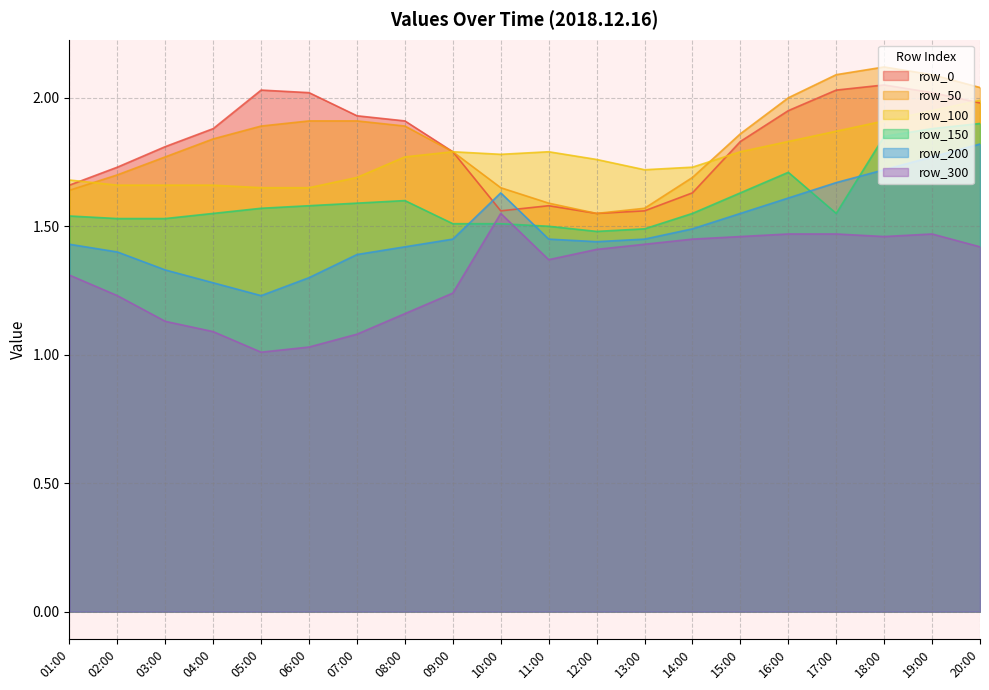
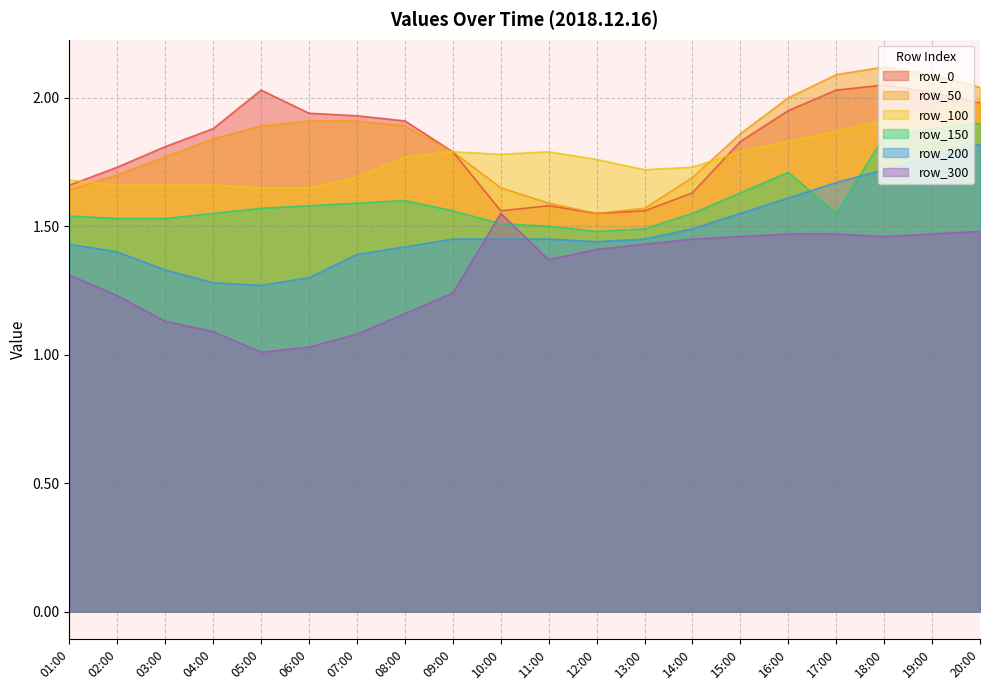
  {
    "row_0": {
      "01:00": 1.66,
      "02:00": 1.73,
      "03:00": 1.81,
      "04:00": 1.88,
      "05:00": 2.03,
-     "06:00": 2.02,
+     "06:00": 1.94,
      "07:00": 1.93,
      "08:00": 1.91,
      "10:00": 1.56,
      "11:00": 1.58,
      "14:00": 1.63,
      "15:00": 1.83,
      "16:00": 1.95,
      "17:00": 2.03
    },
    "row_150": {
      "01:00": 1.54,
      "02:00": 1.53,
      "03:00": 1.53,
      "04:00": 1.55,
      "05:00": 1.57,
      "06:00": 1.58,
      "07:00": 1.59,
      "08:00": 1.60,
-     "09:00": 1.51,
+     "09:00": 1.56,
      "10:00": 1.51,
      "11:00": 1.50,
      "12:00": 1.48,
      "13:00": 1.49,
      "14:00": 1.55,
      "15:00": 1.63,
      "16:00": 1.71,
      "17:00": 1.55,
      "20:00": 1.90
    },
    "row_200": {
      "01:00": 1.43,
      "02:00": 1.40,
      "03:00": 1.33,
      "04:00": 1.28,
-     "05:00": 1.23,
+     "05:00": 1.27,
      "06:00": 1.30,
      "07:00": 1.39,
      "08:00": 1.42,
      "09:00": 1.45,
-     "10:00": 1.63,
+     "10:00": 1.45,
      "11:00": 1.45,
      "12:00": 1.44,
      "13:00": 1.45,
      "14:00": 1.49,
      "15:00": 1.55,
      "16:00": 1.61,
      "17:00": 1.67,
      "20:00": 1.82
    },
    "row_300": {
      "01:00": 1.31,
      "02:00": 1.23,
      "03:00": 1.13,
      "04:00": 1.09,
      "05:00": 1.01,
      "06:00": 1.03,
      "07:00": 1.08,
      "08:00": 1.16,
      "09:00": 1.24,
      "10:00": 1.55,
      "11:00": 1.37,
      "12:00": 1.41,
      "13:00": 1.43,
      "14:00": 1.45,
      "15:00": 1.46,
      "16:00": 1.47,
      "17:00": 1.47,
      "18:00": 1.46,
      "19:00": 1.47,
-     "20:00": 1.42
+     "20:00": 1.48
    }
  }
